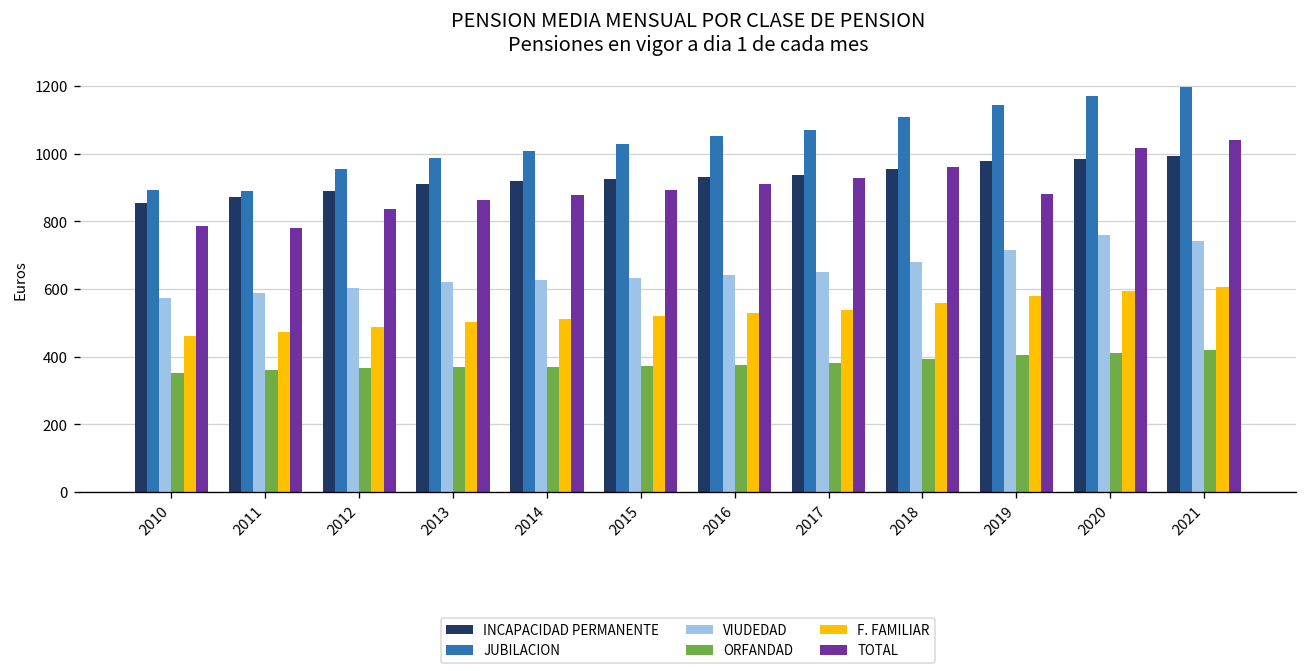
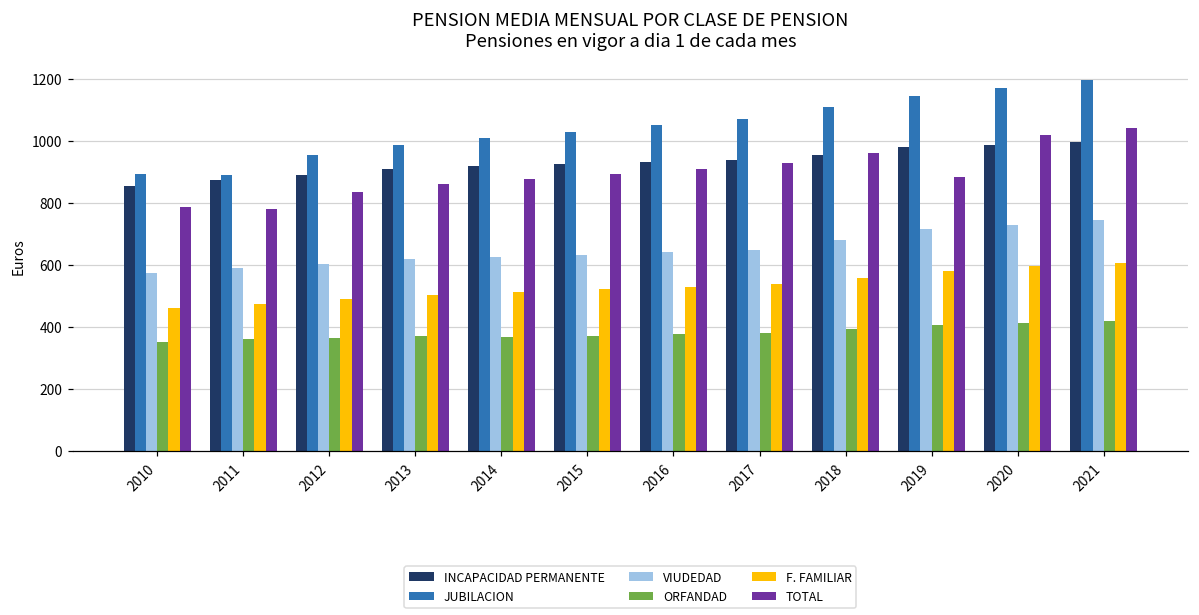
  {
    "INCAPACIDAD PERMANENTE": {
      "2010": 850,
      "2011": 870,
      "2012": 890,
      "2013": 910,
      "2014": 920,
      "2015": 930,
      "2016": 930,
      "2017": 940,
      "2018": 950,
      "2019": 980,
      "2020": 990,
      "2021": 990
    },
    "JUBILACION": {
      "2010": 890,
      "2011": 890,
      "2012": 960,
      "2013": 990,
      "2014": 1010,
      "2015": 1030,
      "2016": 1050,
      "2017": 1070,
      "2018": 1110,
      "2019": 1140,
      "2020": 1170,
      "2021": 1200
    },
    "VIUDEDAD": {
      "2010": 570,
      "2011": 590,
      "2012": 600,
      "2013": 620,
      "2014": 630,
      "2015": 630,
      "2016": 640,
      "2017": 650,
      "2018": 680,
      "2019": 710,
-     "2020": 760,
+     "2020": 730,
      "2021": 740
    },
    "ORFANDAD": {
      "2010": 350,
      "2011": 360,
      "2012": 370,
      "2013": 370,
      "2014": 370,
      "2015": 370,
      "2016": 380,
      "2017": 380,
      "2018": 390,
      "2019": 410,
      "2020": 410,
      "2021": 420
    },
    "F. FAMILIAR": {
      "2010": 460,
      "2011": 470,
      "2012": 490,
      "2013": 500,
      "2014": 510,
      "2015": 520,
      "2016": 530,
      "2017": 540,
      "2018": 560,
      "2019": 580,
      "2020": 590,
      "2021": 610
    },
    "TOTAL": {
      "2010": 790,
      "2011": 780,
      "2012": 840,
      "2013": 860,
      "2014": 880,
      "2015": 890,
      "2016": 910,
      "2017": 930,
      "2018": 960,
      "2019": 880,
      "2020": 1020,
      "2021": 1040
    }
  }
